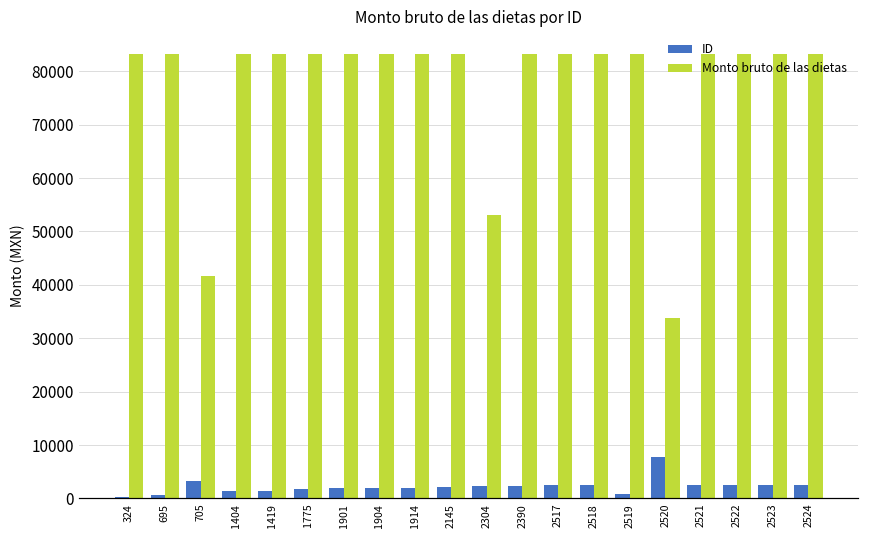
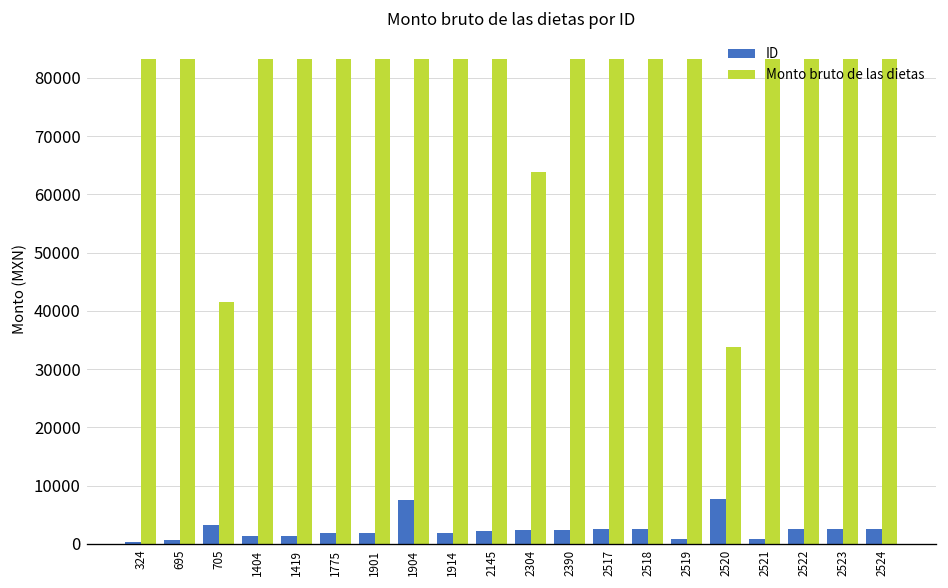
  {
    "ID": {
      "695": 1000,
      "705": 3000,
      "1404": 1000,
      "1419": 1000,
      "1775": 2000,
      "1901": 2000,
-     "1904": 2000,
+     "1904": 7000,
      "1914": 2000,
      "2145": 2000,
      "2304": 2000,
      "2390": 2000,
      "2517": 3000,
      "2518": 3000,
      "2519": 1000,
      "2520": 8000,
-     "2521": 3000,
+     "2521": 1000,
      "2522": 3000,
      "2523": 3000,
      "2524": 3000
    },
    "Monto bruto de las dietas": {
      "324": 83000,
      "695": 83000,
      "705": 42000,
      "1404": 83000,
      "1419": 83000,
      "1775": 83000,
      "1901": 83000,
      "1904": 83000,
      "1914": 83000,
      "2145": 83000,
-     "2304": 53000,
+     "2304": 64000,
      "2390": 83000,
      "2517": 83000,
      "2518": 83000,
      "2519": 83000,
      "2520": 34000,
      "2521": 83000,
      "2522": 83000,
      "2523": 83000,
      "2524": 83000
    }
  }
